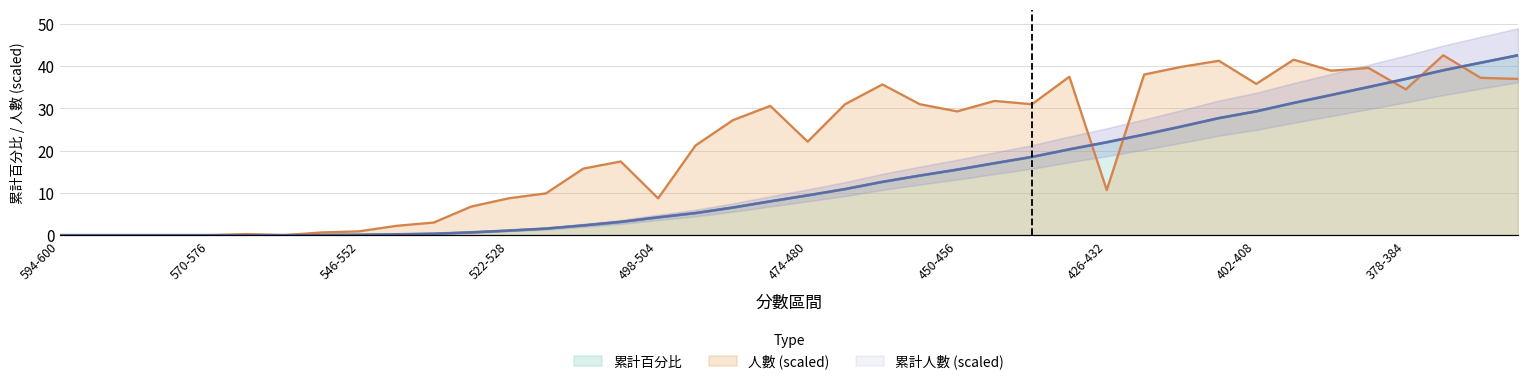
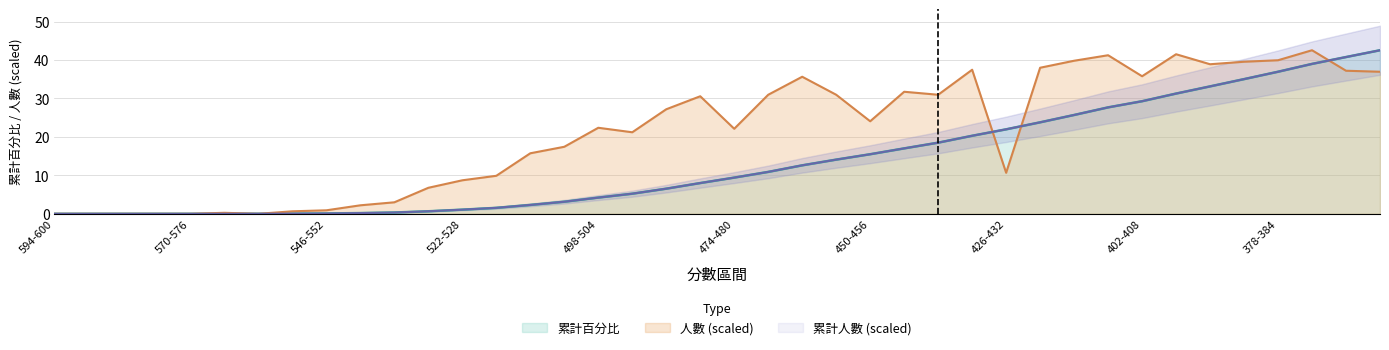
  {
    "人數 (scaled)": {
      "546-552": 1,
      "522-528": 9,
-     "498-504": 9,
+     "498-504": 22,
      "474-480": 22,
-     "450-456": 29,
+     "450-456": 24,
      "426-432": 11,
      "402-408": 36,
-     "378-384": 34
+     "378-384": 40
    }
  }
